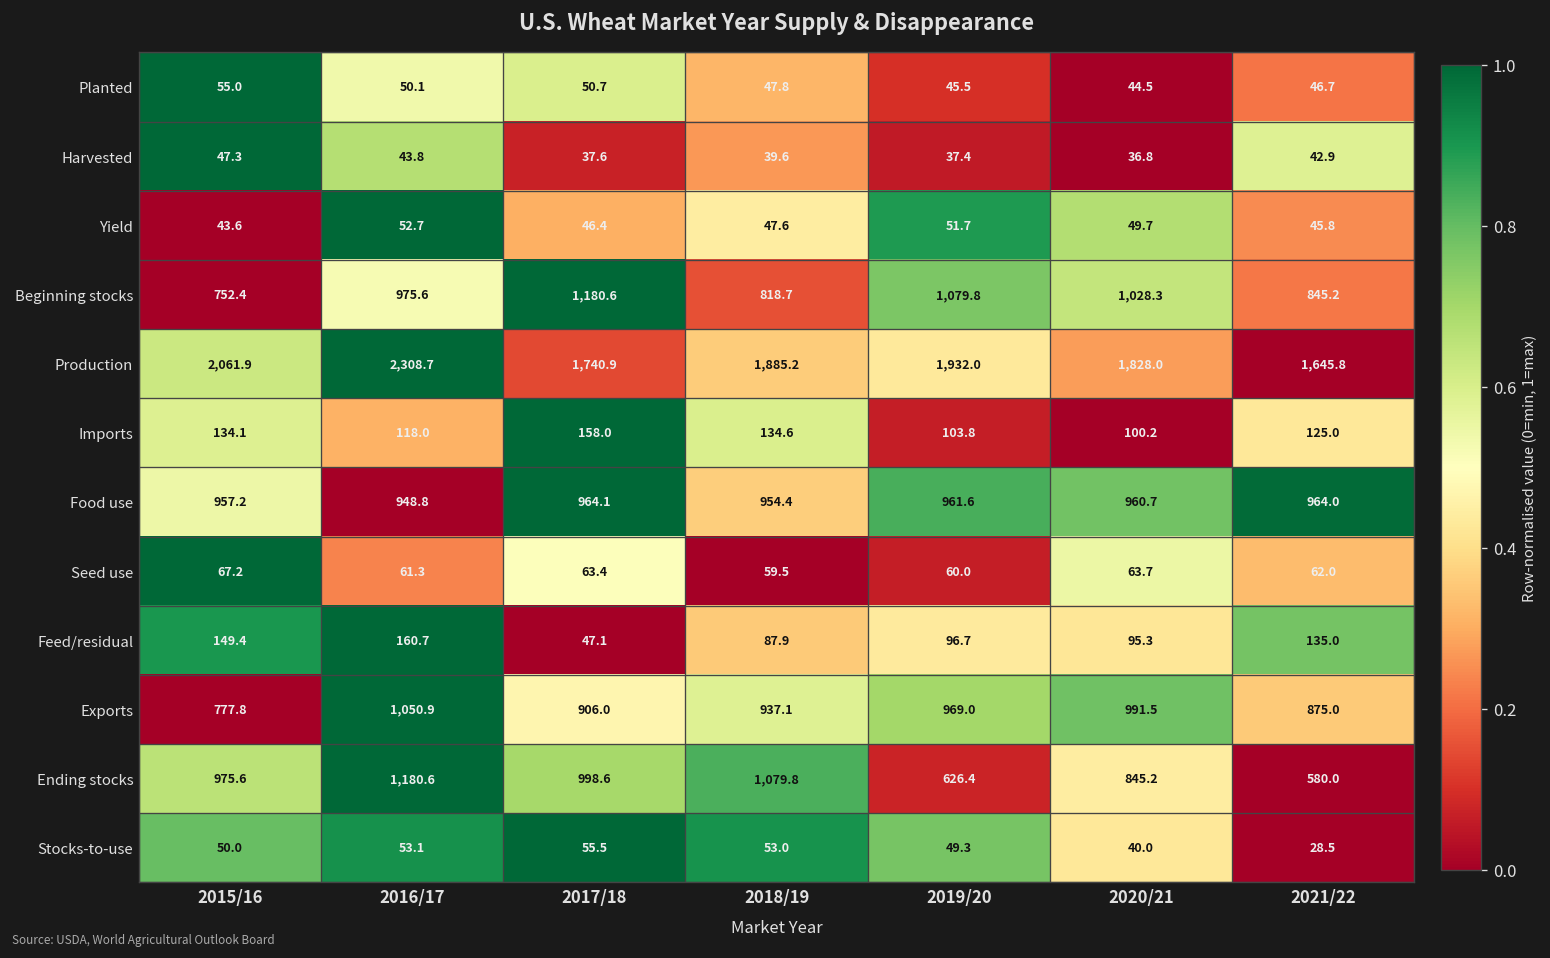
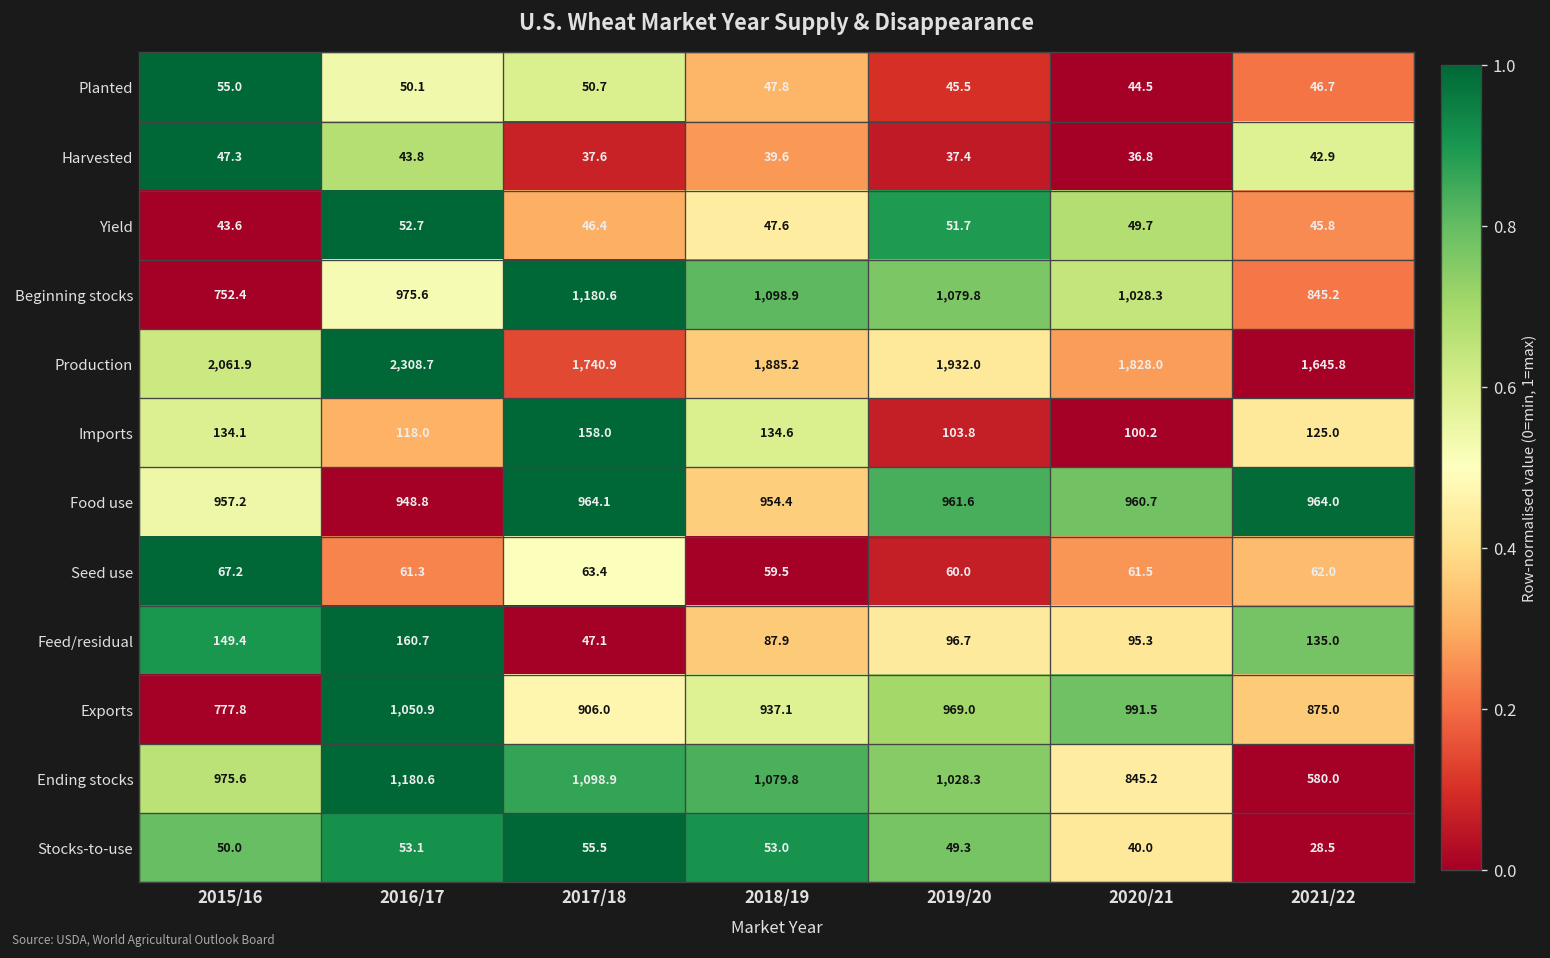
  {
    "Planted": {
      "2015/16": "55.0",
      "2016/17": "50.1",
      "2017/18": "50.7",
      "2018/19": "47.8",
      "2019/20": "45.5",
      "2020/21": "44.5",
      "2021/22": "46.7"
    },
    "Harvested": {
      "2015/16": "47.3",
      "2016/17": "43.8",
      "2017/18": "37.6",
      "2018/19": "39.6",
      "2019/20": "37.4",
      "2020/21": "36.8",
      "2021/22": "42.9"
    },
    "Yield": {
      "2015/16": "43.6",
      "2016/17": "52.7",
      "2017/18": "46.4",
      "2018/19": "47.6",
      "2019/20": "51.7",
      "2020/21": "49.7",
      "2021/22": "45.8"
    },
    "Beginning stocks": {
      "2015/16": "752.4",
      "2016/17": "975.6",
      "2017/18": "1,180.6",
-     "2018/19": "818.7",
+     "2018/19": "1,098.9",
      "2019/20": "1,079.8",
      "2020/21": "1,028.3",
      "2021/22": "845.2"
    },
    "Production": {
      "2015/16": "2,061.9",
      "2016/17": "2,308.7",
      "2017/18": "1,740.9",
      "2018/19": "1,885.2",
      "2019/20": "1,932.0",
      "2020/21": "1,828.0",
      "2021/22": "1,645.8"
    },
    "Imports": {
      "2015/16": "134.1",
      "2016/17": "118.0",
      "2017/18": "158.0",
      "2018/19": "134.6",
      "2019/20": "103.8",
      "2020/21": "100.2",
      "2021/22": "125.0"
    },
    "Food use": {
      "2015/16": "957.2",
      "2016/17": "948.8",
      "2017/18": "964.1",
      "2018/19": "954.4",
      "2019/20": "961.6",
      "2020/21": "960.7",
      "2021/22": "964.0"
    },
    "Seed use": {
      "2015/16": "67.2",
      "2016/17": "61.3",
      "2017/18": "63.4",
      "2018/19": "59.5",
      "2019/20": "60.0",
-     "2020/21": "63.7",
+     "2020/21": "61.5",
      "2021/22": "62.0"
    },
    "Feed/residual": {
      "2015/16": "149.4",
      "2016/17": "160.7",
      "2017/18": "47.1",
      "2018/19": "87.9",
      "2019/20": "96.7",
      "2020/21": "95.3",
      "2021/22": "135.0"
    },
    "Exports": {
      "2015/16": "777.8",
      "2016/17": "1,050.9",
      "2017/18": "906.0",
      "2018/19": "937.1",
      "2019/20": "969.0",
      "2020/21": "991.5",
      "2021/22": "875.0"
    },
    "Ending stocks": {
      "2015/16": "975.6",
      "2016/17": "1,180.6",
-     "2017/18": "998.6",
+     "2017/18": "1,098.9",
      "2018/19": "1,079.8",
-     "2019/20": "626.4",
+     "2019/20": "1,028.3",
      "2020/21": "845.2",
      "2021/22": "580.0"
    },
    "Stocks-to-use": {
      "2015/16": "50.0",
      "2016/17": "53.1",
      "2017/18": "55.5",
      "2018/19": "53.0",
      "2019/20": "49.3",
      "2020/21": "40.0",
      "2021/22": "28.5"
    }
  }
